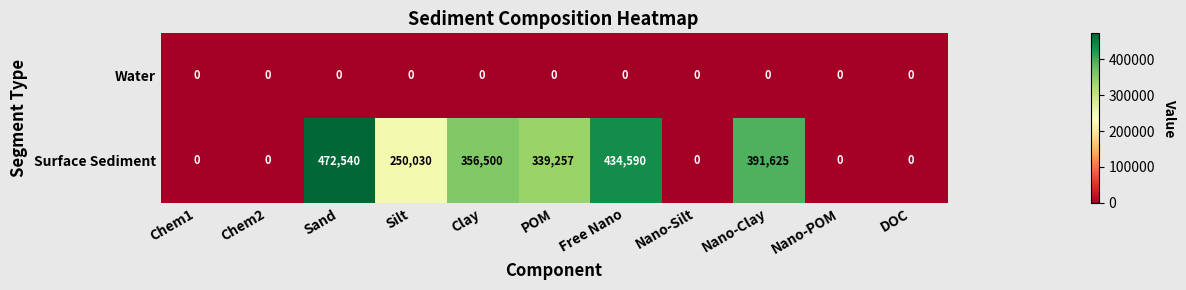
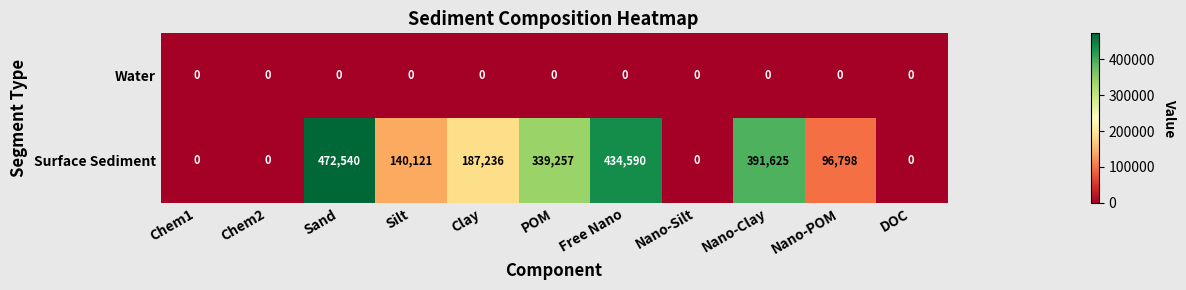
  {
    "Water": {
      "Chem1": "0",
      "Chem2": "0",
      "Sand": "0",
      "Silt": "0",
      "Clay": "0",
      "POM": "0",
      "Free Nano": "0",
      "Nano-Silt": "0",
      "Nano-Clay": "0",
      "Nano-POM": "0",
      "DOC": "0"
    },
    "Surface Sediment": {
      "Chem1": "0",
      "Chem2": "0",
      "Sand": "472,540",
-     "Silt": "250,030",
-     "Clay": "356,500",
+     "Silt": "140,121",
+     "Clay": "187,236",
      "POM": "339,257",
      "Free Nano": "434,590",
      "Nano-Silt": "0",
      "Nano-Clay": "391,625",
-     "Nano-POM": "0",
+     "Nano-POM": "96,798",
      "DOC": "0"
    }
  }
